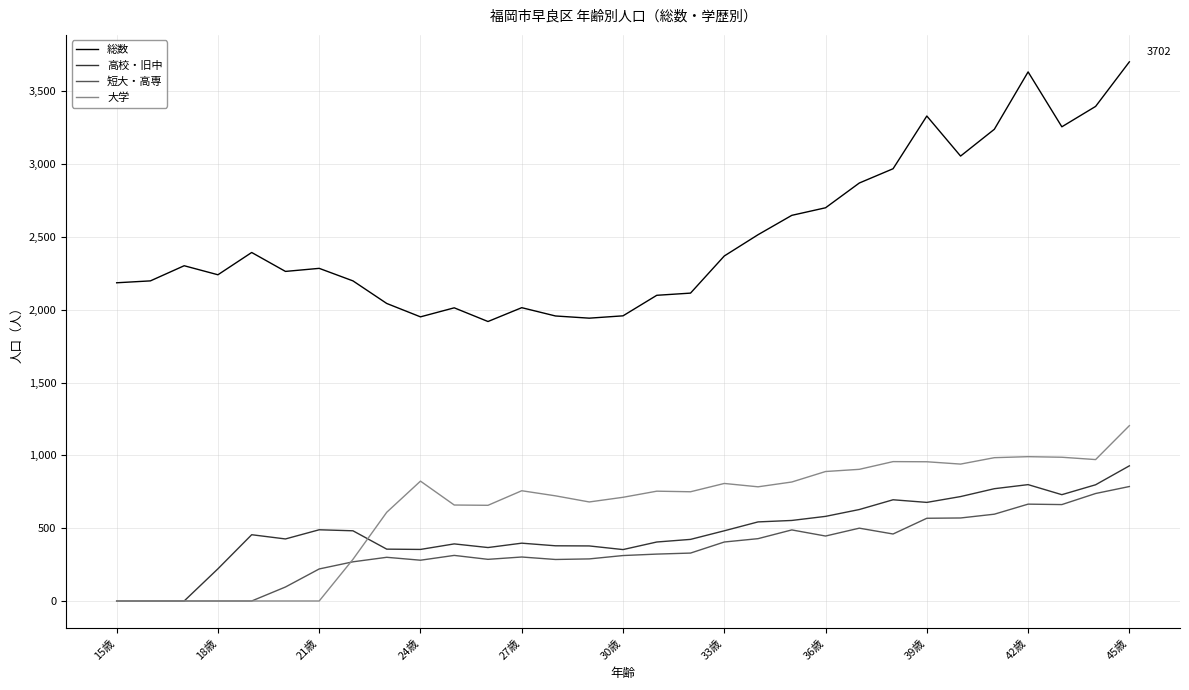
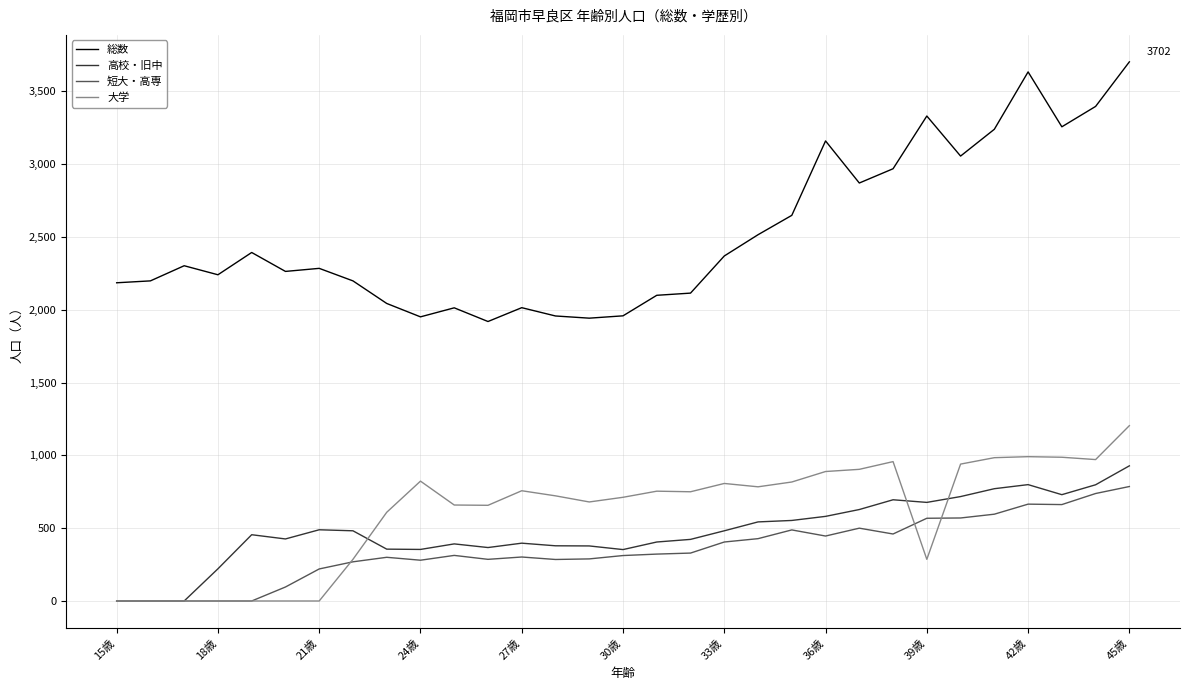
  {
    "総数": {
      "15歳": "2,190",
      "18歳": "2,240",
      "21歳": "2,280",
      "24歳": "1,950",
      "27歳": "2,010",
      "30歳": "1,960",
      "33歳": "2,370",
-     "36歳": "2,700",
+     "36歳": "3,160",
      "39歳": "3,330",
      "42歳": "3,630"
    },
    "大学": {
      "21歳": "0",
      "24歳": "820",
      "27歳": "760",
      "30歳": "710",
      "33歳": "810",
      "36歳": "890",
-     "39歳": "960",
+     "39歳": "290",
      "42歳": "990",
      "45歳": "1,200"
    }
  }
